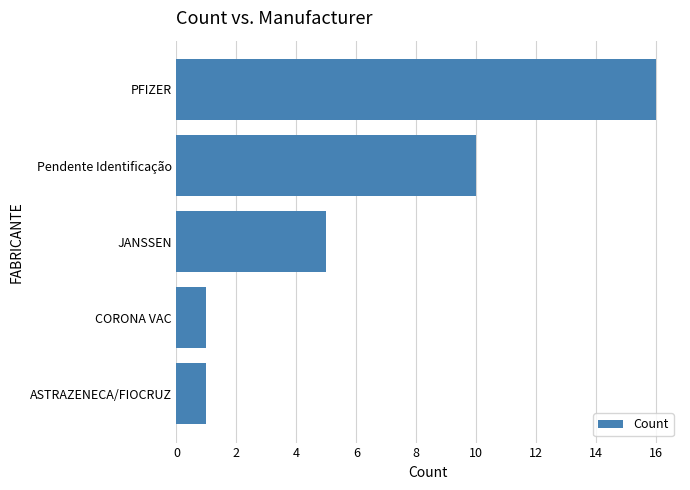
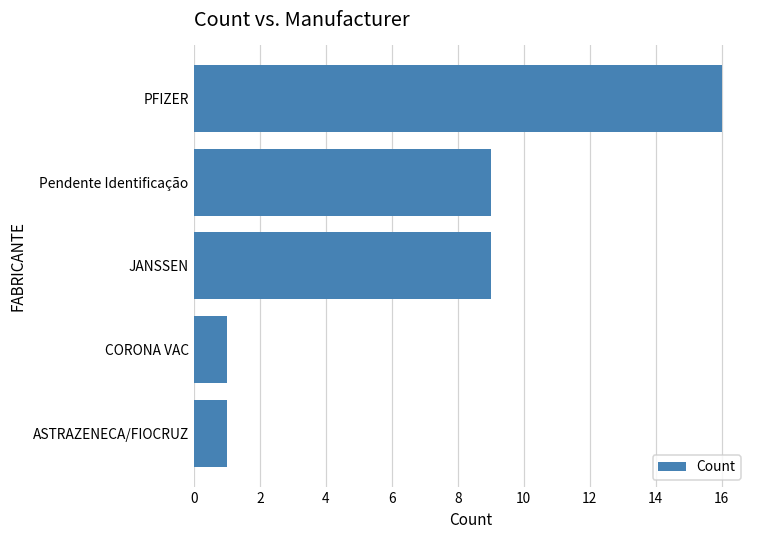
  {
    "PFIZER": 16,
-   "Pendente Identificação": 10,
-   "JANSSEN": 5,
+   "Pendente Identificação": 9,
+   "JANSSEN": 9,
    "CORONA VAC": 1,
    "ASTRAZENECA/FIOCRUZ": 1
  }
